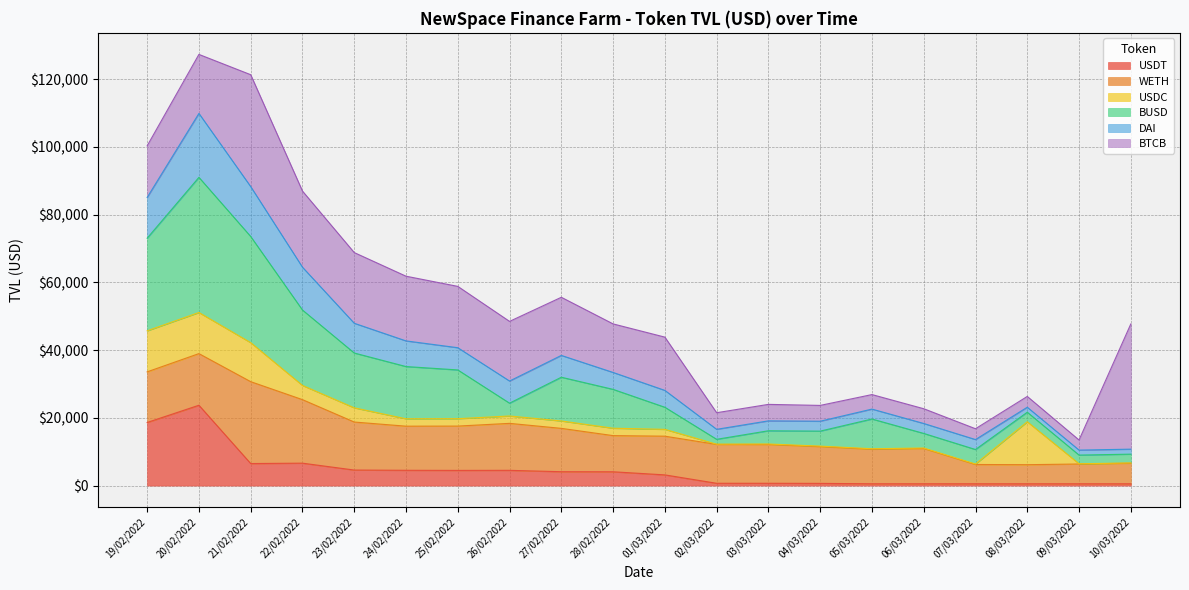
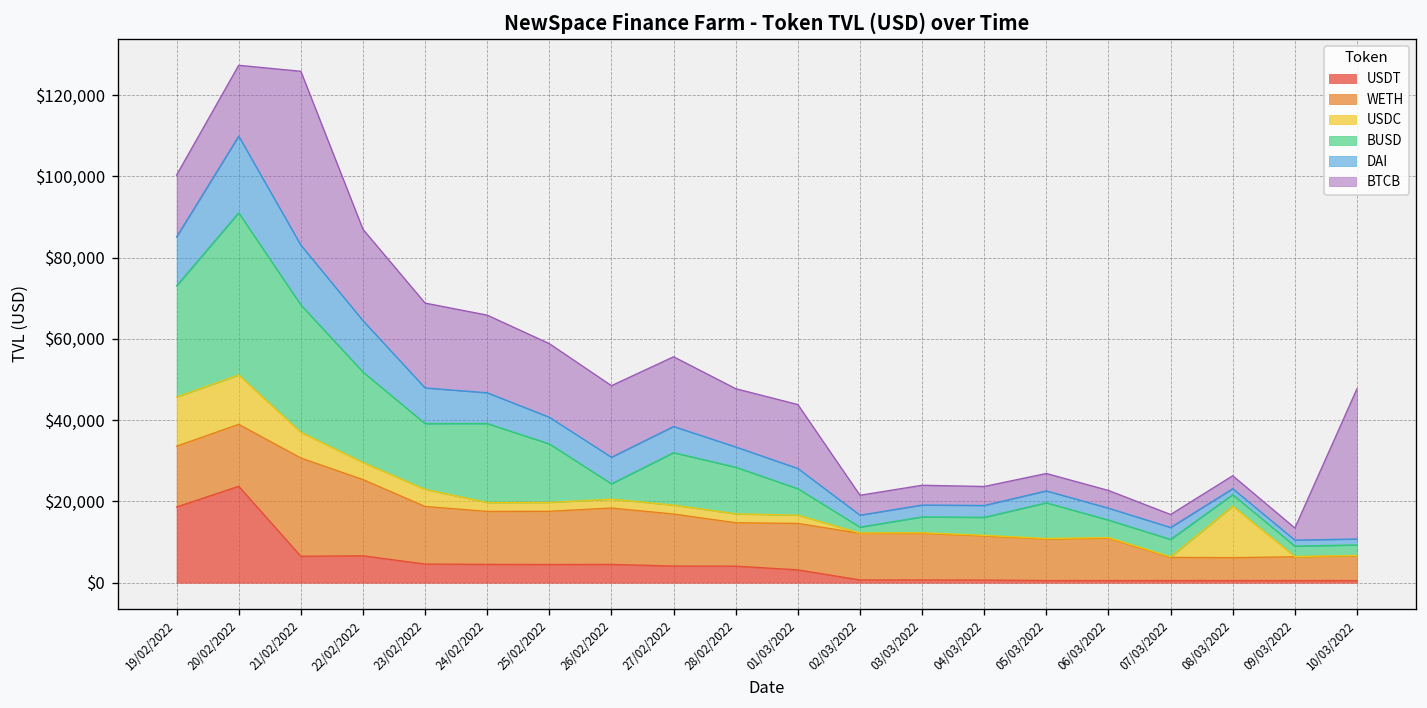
  {
    "USDC": {
      "19/02/2022": "$12,000",
      "20/02/2022": "$12,000",
-     "21/02/2022": "$12,000",
+     "21/02/2022": "$6,000",
      "22/02/2022": "$4,000",
      "23/02/2022": "$4,000",
      "24/02/2022": "$2,000",
      "25/02/2022": "$2,000",
      "26/02/2022": "$2,000",
      "27/02/2022": "$2,000",
      "28/02/2022": "$2,000",
      "01/03/2022": "$2,000",
      "08/03/2022": "$13,000"
    },
    "BUSD": {
      "19/02/2022": "$27,000",
      "20/02/2022": "$40,000",
      "21/02/2022": "$31,000",
      "22/02/2022": "$22,000",
      "23/02/2022": "$16,000",
-     "24/02/2022": "$15,000",
+     "24/02/2022": "$19,000",
      "25/02/2022": "$14,000",
      "26/02/2022": "$4,000",
      "27/02/2022": "$13,000",
      "28/02/2022": "$11,000",
      "01/03/2022": "$7,000",
      "02/03/2022": "$1,000",
      "03/03/2022": "$4,000",
      "04/03/2022": "$4,000",
      "05/03/2022": "$9,000",
      "06/03/2022": "$4,000",
      "07/03/2022": "$4,000",
      "08/03/2022": "$3,000",
      "09/03/2022": "$3,000",
      "10/03/2022": "$3,000"
    },
    "DAI": {
      "19/02/2022": "$12,000",
      "20/02/2022": "$19,000",
      "21/02/2022": "$15,000",
      "22/02/2022": "$13,000",
      "23/02/2022": "$9,000",
      "24/02/2022": "$8,000",
      "25/02/2022": "$7,000",
      "26/02/2022": "$7,000",
      "27/02/2022": "$6,000",
      "28/02/2022": "$5,000",
      "01/03/2022": "$5,000",
      "02/03/2022": "$3,000",
      "03/03/2022": "$3,000",
      "04/03/2022": "$3,000",
      "05/03/2022": "$3,000",
      "06/03/2022": "$3,000",
      "07/03/2022": "$3,000",
      "08/03/2022": "$1,000",
      "09/03/2022": "$1,000",
      "10/03/2022": "$1,000"
    },
    "BTCB": {
      "19/02/2022": "$15,000",
      "20/02/2022": "$17,000",
-     "21/02/2022": "$33,000",
+     "21/02/2022": "$43,000",
      "22/02/2022": "$22,000",
      "23/02/2022": "$21,000",
      "24/02/2022": "$19,000",
      "25/02/2022": "$18,000",
      "26/02/2022": "$18,000",
      "27/02/2022": "$17,000",
      "28/02/2022": "$14,000",
      "01/03/2022": "$16,000",
      "02/03/2022": "$5,000",
      "03/03/2022": "$5,000",
      "04/03/2022": "$5,000",
      "05/03/2022": "$4,000",
      "06/03/2022": "$4,000",
      "07/03/2022": "$3,000",
      "08/03/2022": "$3,000",
      "09/03/2022": "$3,000",
      "10/03/2022": "$37,000"
    }
  }
